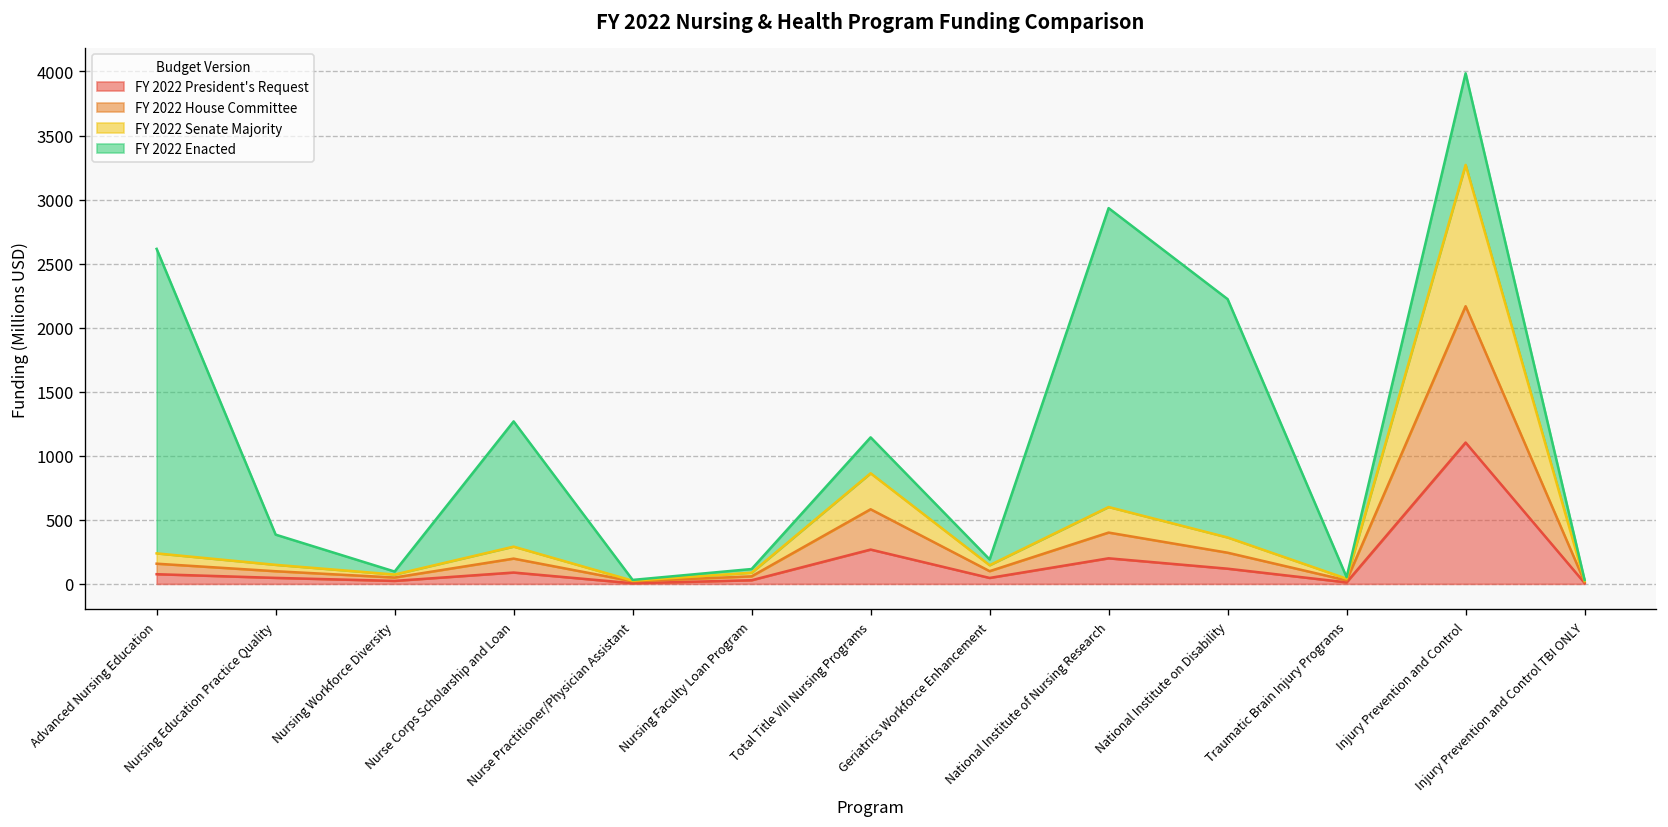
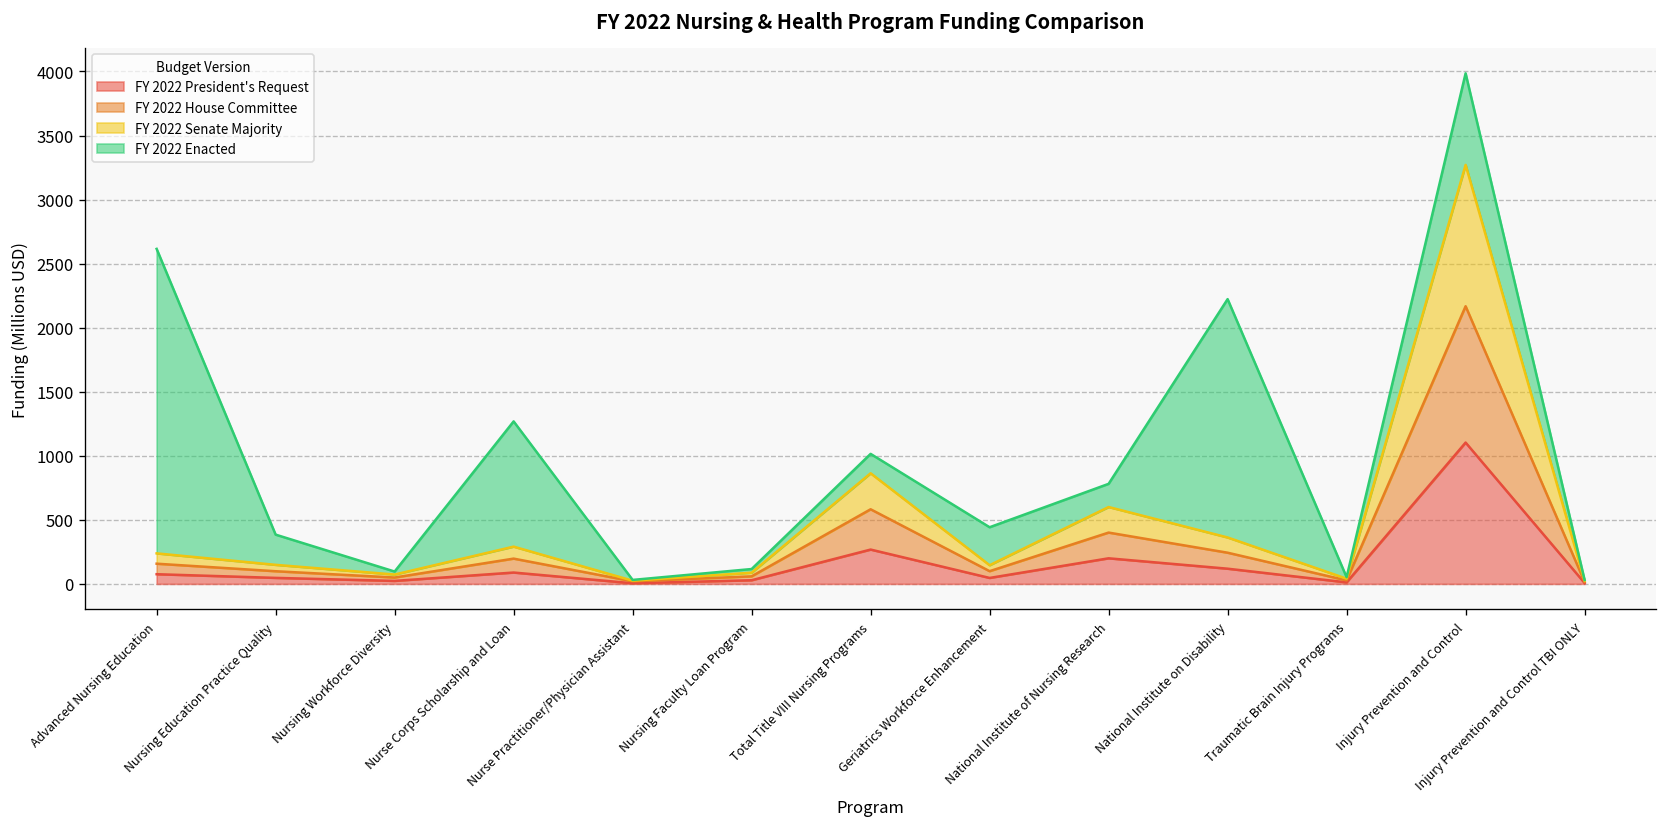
  {
    "FY 2022 Enacted": {
      "Advanced Nursing Education": 2380,
      "Nursing Education Practice Quality": 240,
      "Nurse Corps Scholarship and Loan": 980,
      "Nursing Faculty Loan Program": 30,
-     "Total Title VIII Nursing Programs": 280,
-     "Geriatrics Workforce Enhancement": 50,
-     "National Institute of Nursing Research": 2330,
+     "Total Title VIII Nursing Programs": 150,
+     "Geriatrics Workforce Enhancement": 300,
+     "National Institute of Nursing Research": 180,
      "National Institute on Disability": 1860,
      "Injury Prevention and Control": 710
    }
  }
